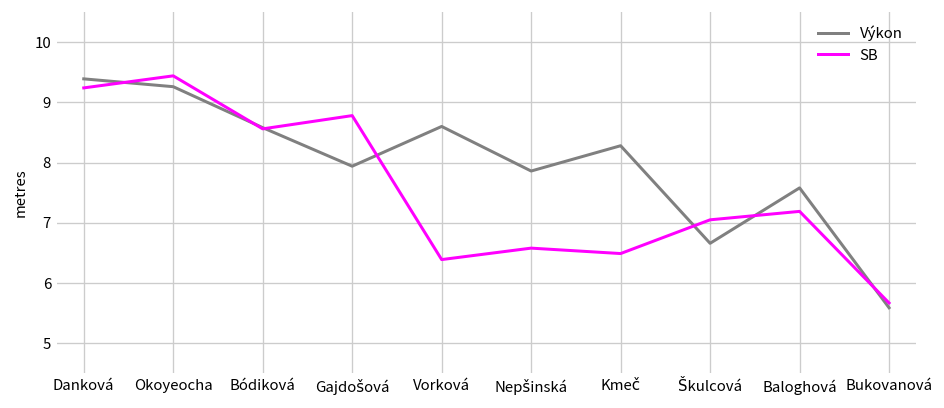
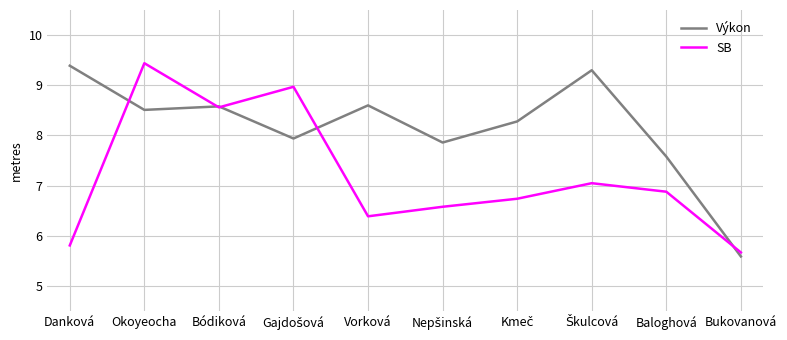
  {
    "Výkon": {
      "Danková": 9.4,
-     "Okoyeocha": 9.3,
+     "Okoyeocha": 8.5,
      "Gajdošová": 7.9,
      "Vorková": 8.6,
      "Nepšinská": 7.9,
      "Kmeč": 8.3,
-     "Škulcová": 6.7,
+     "Škulcová": 9.3,
      "Baloghová": 7.6,
      "Bukovanová": 5.6
    },
    "SB": {
-     "Danková": 9.2,
+     "Danková": 5.8,
      "Okoyeocha": 9.4,
-     "Gajdošová": 8.8,
+     "Gajdošová": 9.0,
      "Vorková": 6.4,
      "Nepšinská": 6.6,
-     "Kmeč": 6.5,
+     "Kmeč": 6.7,
      "Škulcová": 7.1,
-     "Baloghová": 7.2,
+     "Baloghová": 6.9,
      "Bukovanová": 5.7
    }
  }
